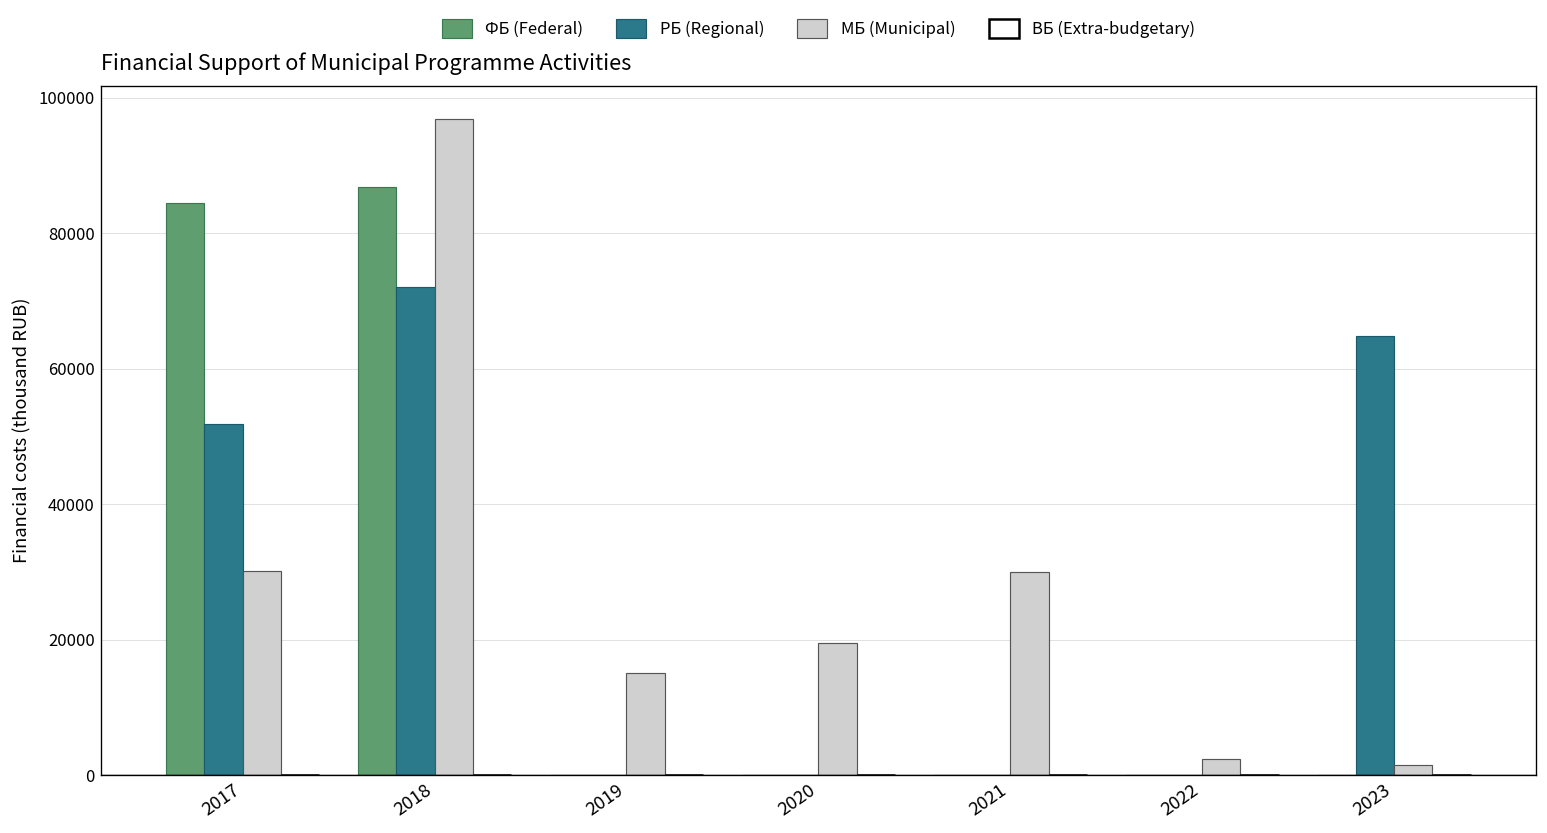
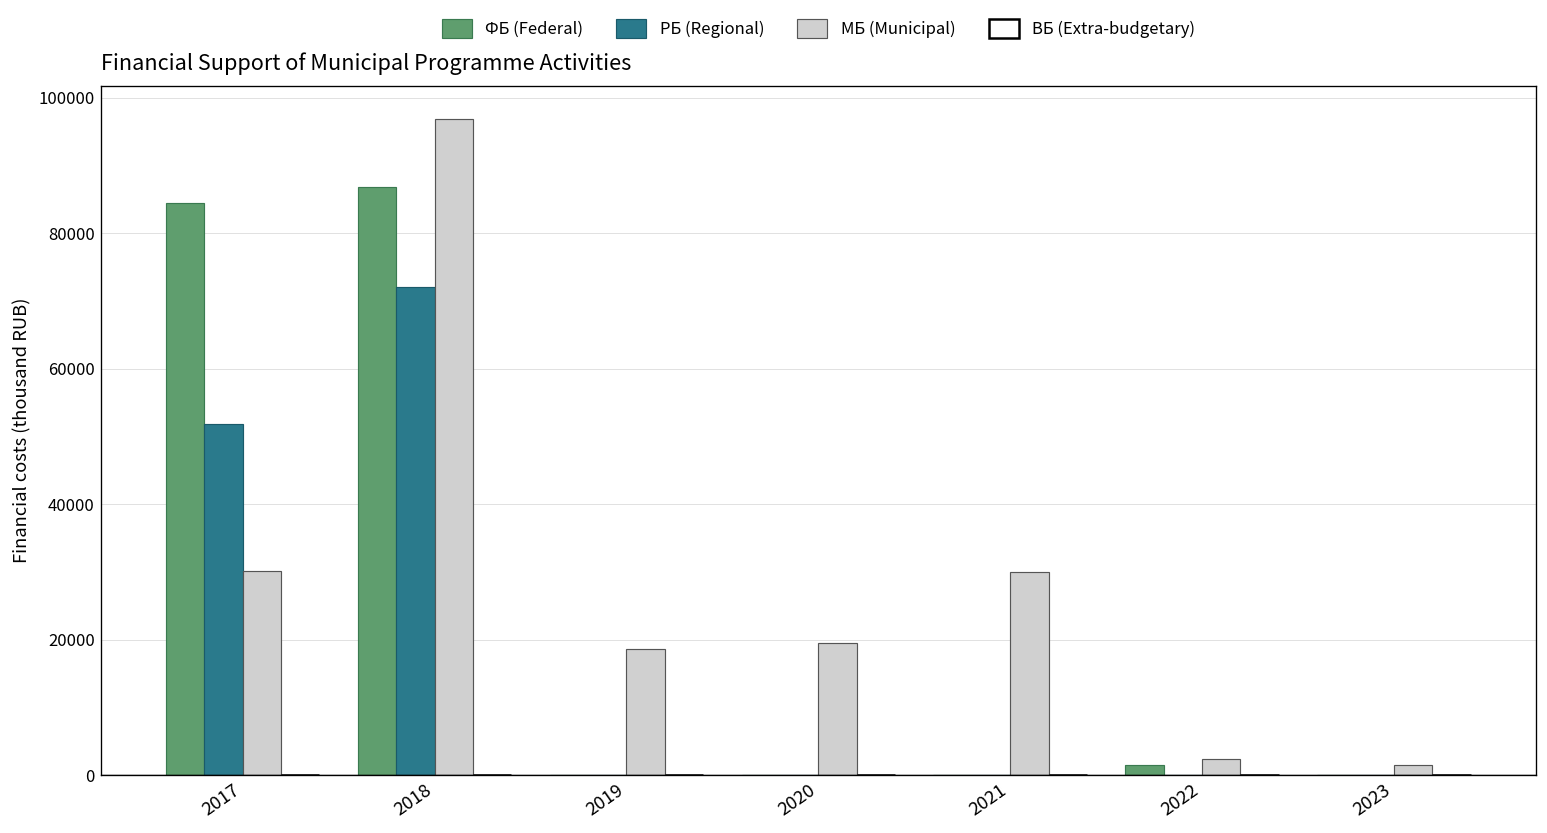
  {
    "ФБ (Federal)": {
      "2017": 84000,
      "2018": 87000,
      "2019": 0,
      "2020": 0,
      "2021": 0,
-     "2022": 0,
+     "2022": 1000,
      "2023": 0
    },
    "РБ (Regional)": {
      "2017": 52000,
      "2018": 72000,
      "2019": 0,
      "2020": 0,
      "2021": 0,
      "2022": 0,
-     "2023": 65000
+     "2023": 0
    },
    "МБ (Municipal)": {
      "2017": 30000,
      "2018": 97000,
-     "2019": 15000,
+     "2019": 19000,
      "2020": 20000,
      "2021": 30000,
      "2022": 2000,
      "2023": 2000
    },
    "ВБ (Extra-budgetary)": {
      "2017": 0,
      "2018": 0,
      "2019": 0,
      "2020": 0,
      "2021": 0,
      "2022": 0,
      "2023": 0
    }
  }
